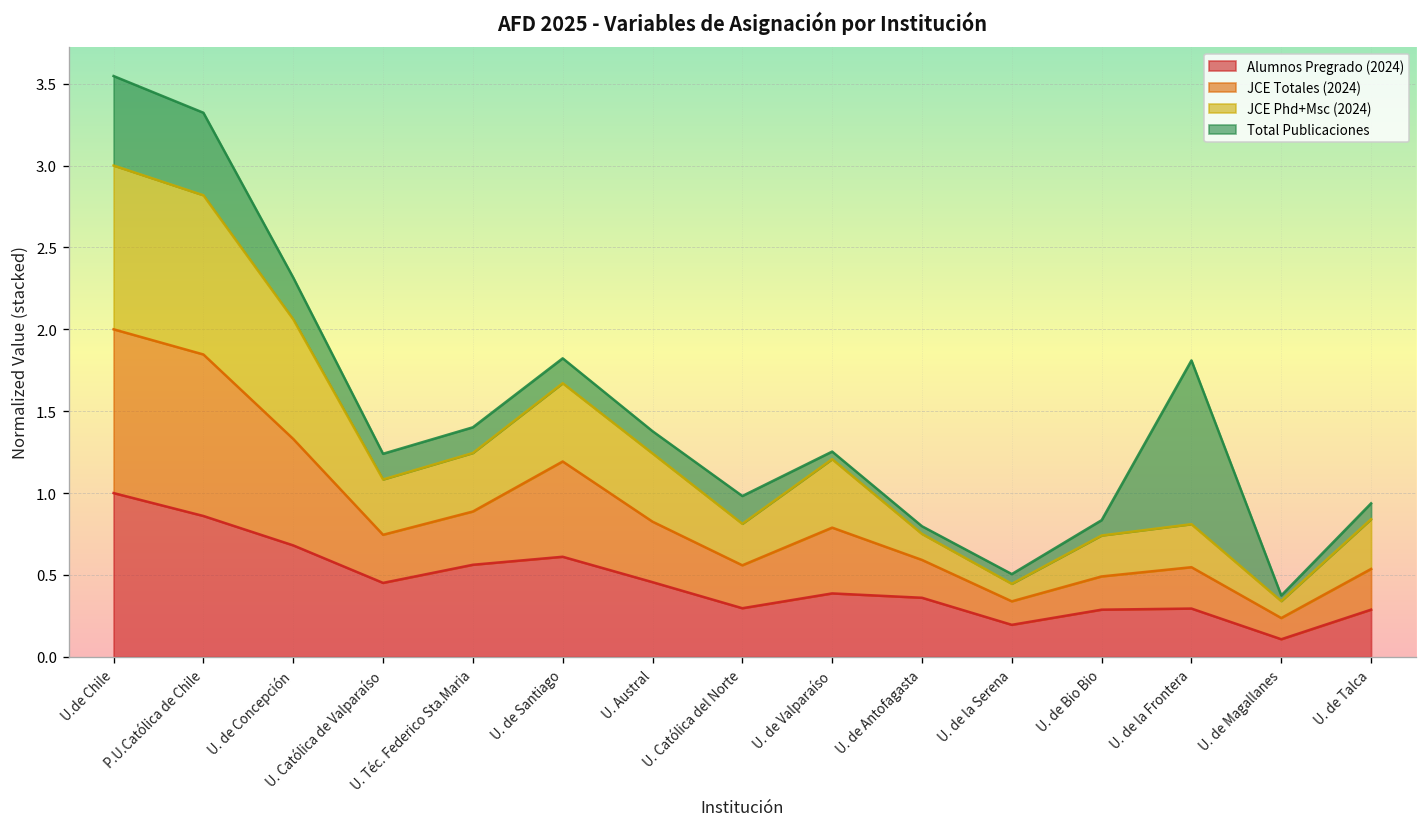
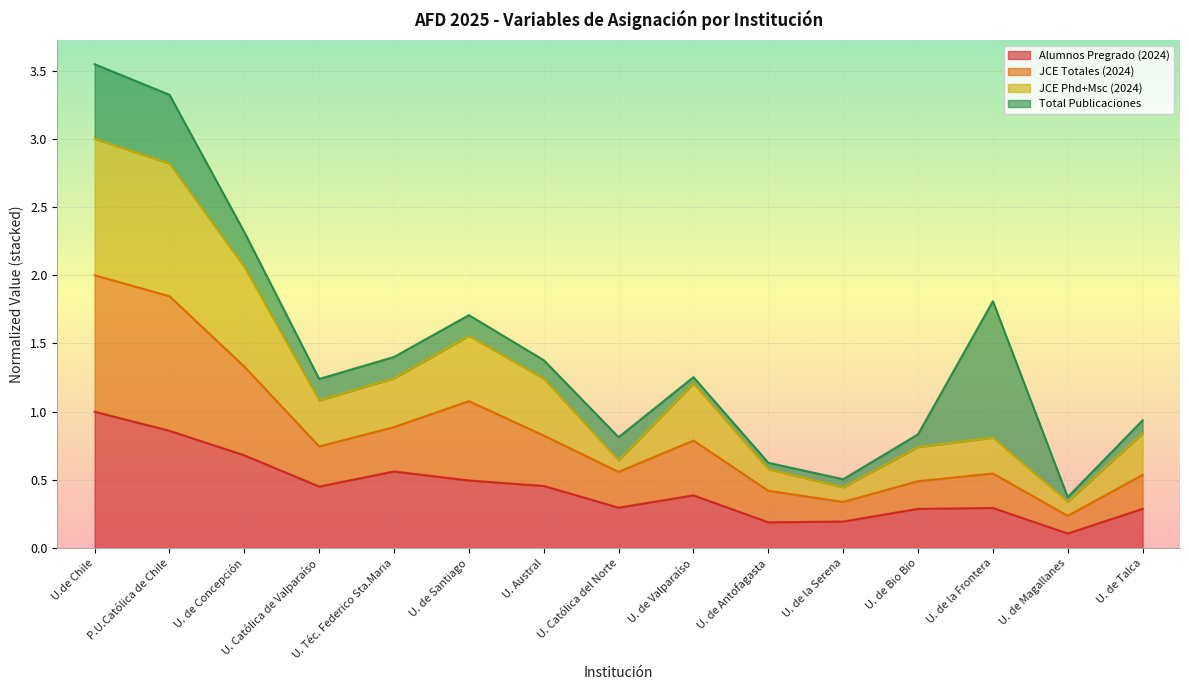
  {
    "Alumnos Pregrado (2024)": {
      "U.de Chile": 1.00,
      "P.U.Católica de Chile": 0.86,
      "U. de Concepción": 0.68,
      "U. Católica de Valparaíso": 0.45,
      "U. Téc. Federico Sta.Maria": 0.56,
-     "U. de Santiago": 0.61,
+     "U. de Santiago": 0.50,
      "U. Austral": 0.46,
      "U. Católica del Norte": 0.30,
      "U. de Valparaíso": 0.39,
-     "U. de Antofagasta": 0.36,
+     "U. de Antofagasta": 0.19,
      "U. de la Serena": 0.20,
      "U. de Bio Bio": 0.29,
      "U. de la Frontera": 0.29,
      "U. de Magallanes": 0.11,
      "U. de Talca": 0.29
    },
    "JCE Totales (2024)": {
      "U.de Chile": 1.00,
      "P.U.Católica de Chile": 0.99,
      "U. de Concepción": 0.65,
      "U. Católica de Valparaíso": 0.29,
      "U. Téc. Federico Sta.Maria": 0.33,
      "U. de Santiago": 0.58,
      "U. Austral": 0.37,
      "U. Católica del Norte": 0.26,
      "U. de Valparaíso": 0.40,
      "U. de Antofagasta": 0.23,
      "U. de la Serena": 0.14,
      "U. de Bio Bio": 0.20,
      "U. de la Frontera": 0.25,
      "U. de Magallanes": 0.13,
      "U. de Talca": 0.25
    },
    "JCE Phd+Msc (2024)": {
      "U.de Chile": 1.00,
      "P.U.Católica de Chile": 0.97,
      "U. de Concepción": 0.73,
      "U. Católica de Valparaíso": 0.34,
      "U. Téc. Federico Sta.Maria": 0.36,
      "U. de Santiago": 0.48,
      "U. Austral": 0.42,
-     "U. Católica del Norte": 0.25,
+     "U. Católica del Norte": 0.08,
      "U. de Valparaíso": 0.42,
      "U. de Antofagasta": 0.16,
      "U. de la Serena": 0.11,
      "U. de Bio Bio": 0.25,
      "U. de la Frontera": 0.26,
      "U. de Magallanes": 0.10,
      "U. de Talca": 0.30
    },
    "Total Publicaciones": {
      "U.de Chile": 0.55,
      "P.U.Católica de Chile": 0.50,
      "U. de Concepción": 0.25,
      "U. Católica de Valparaíso": 0.16,
      "U. Téc. Federico Sta.Maria": 0.16,
      "U. de Santiago": 0.15,
      "U. Austral": 0.14,
      "U. Católica del Norte": 0.17,
      "U. de Valparaíso": 0.05,
      "U. de Antofagasta": 0.05,
      "U. de la Serena": 0.06,
      "U. de Bio Bio": 0.09,
      "U. de la Frontera": 1.00,
      "U. de Magallanes": 0.03,
      "U. de Talca": 0.10
    }
  }
